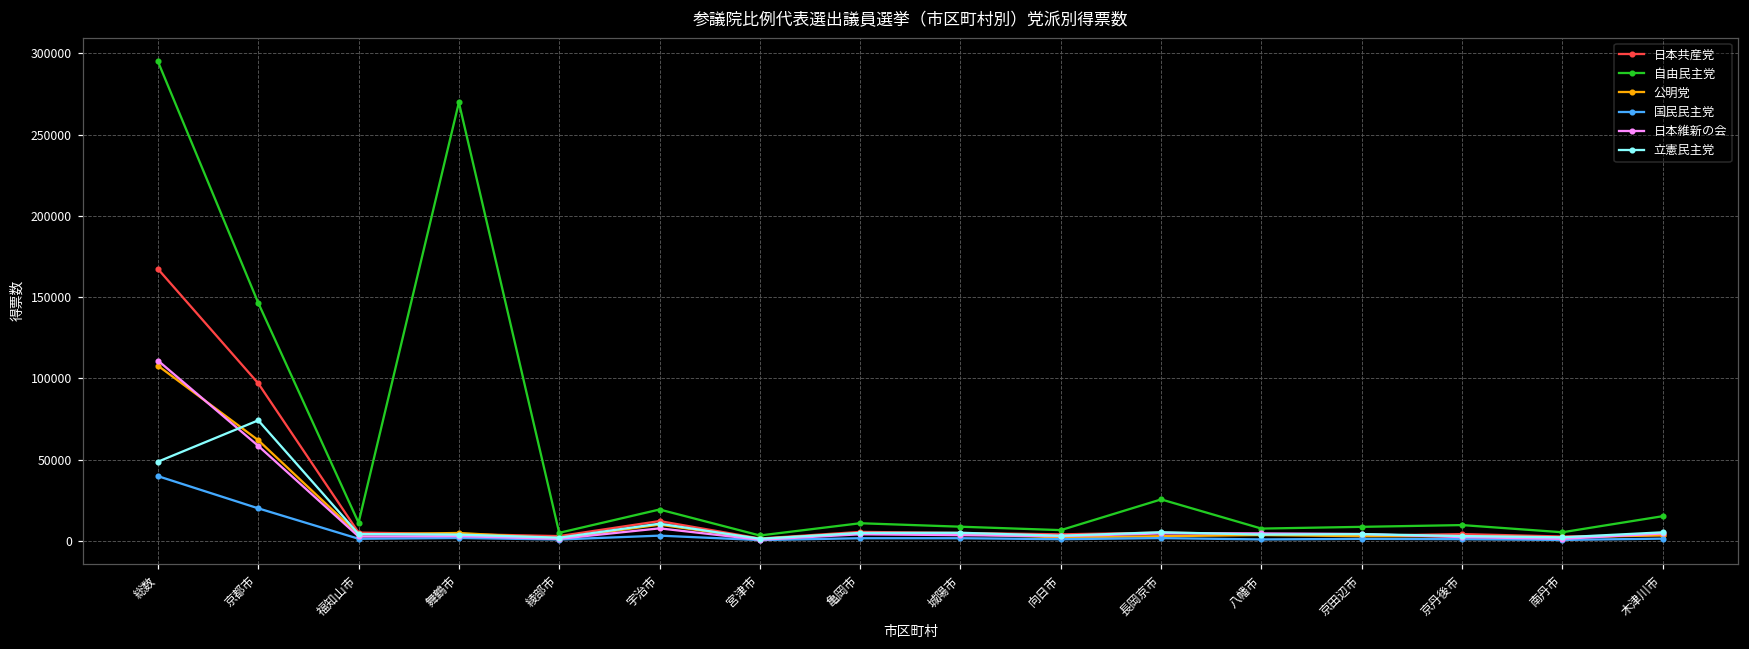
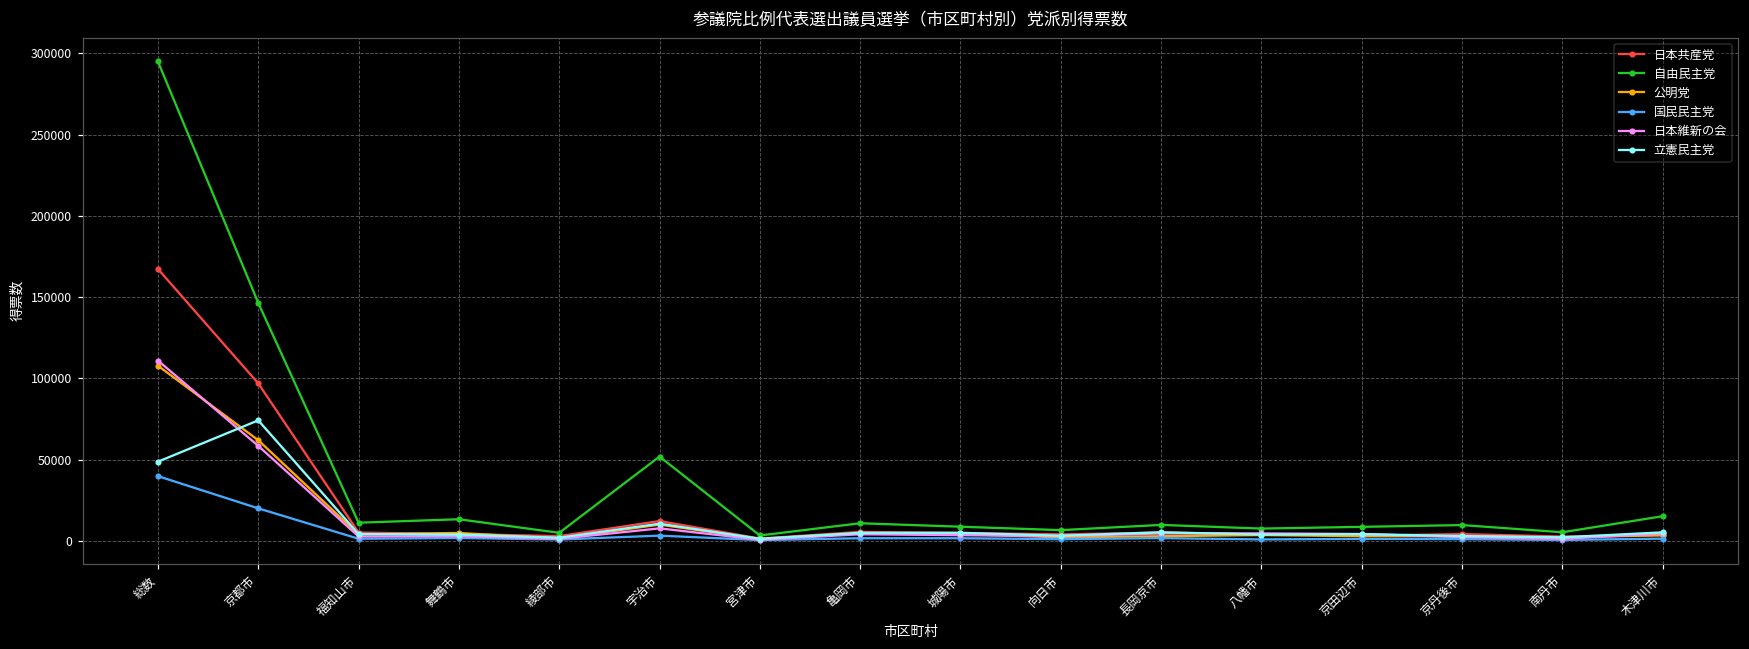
  {
    "日本共産党": {
      "総数": 167000,
      "京都市": 97000
    },
    "自由民主党": {
      "総数": 295000,
      "京都市": 146000,
      "福知山市": 11000,
-     "舞鶴市": 270000,
+     "舞鶴市": 13000,
      "綾部市": 5000,
-     "宇治市": 19000,
+     "宇治市": 52000,
      "宮津市": 3000,
      "亀岡市": 11000,
      "城陽市": 9000,
      "向日市": 7000,
-     "長岡京市": 25000,
+     "長岡京市": 10000,
      "八幡市": 7000,
      "京田辺市": 9000,
      "京丹後市": 10000,
      "南丹市": 5000,
      "木津川市": 15000
    },
    "公明党": {
      "総数": 108000,
      "京都市": 62000
    },
    "国民民主党": {
      "総数": 40000,
      "京都市": 20000,
      "宇治市": 3000,
      "亀岡市": 2000,
      "城陽市": 2000,
      "八幡市": 1000,
      "木津川市": 1000
    },
    "日本維新の会": {
      "総数": 111000,
      "京都市": 58000,
      "宇治市": 8000
    },
    "立憲民主党": {
      "総数": 49000,
      "京都市": 74000
    }
  }
